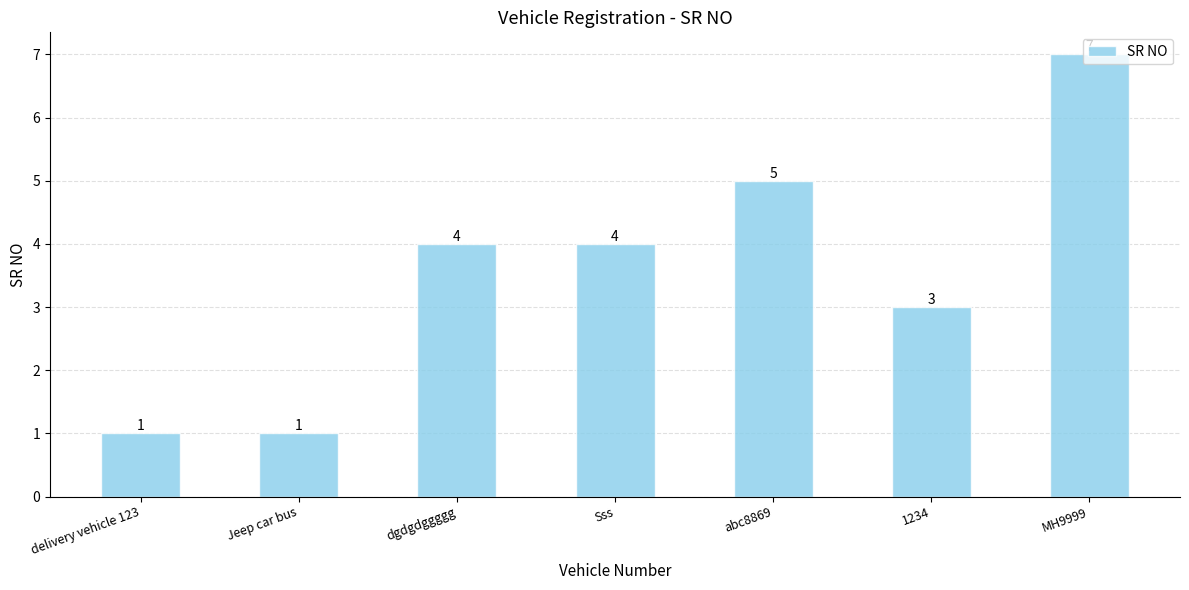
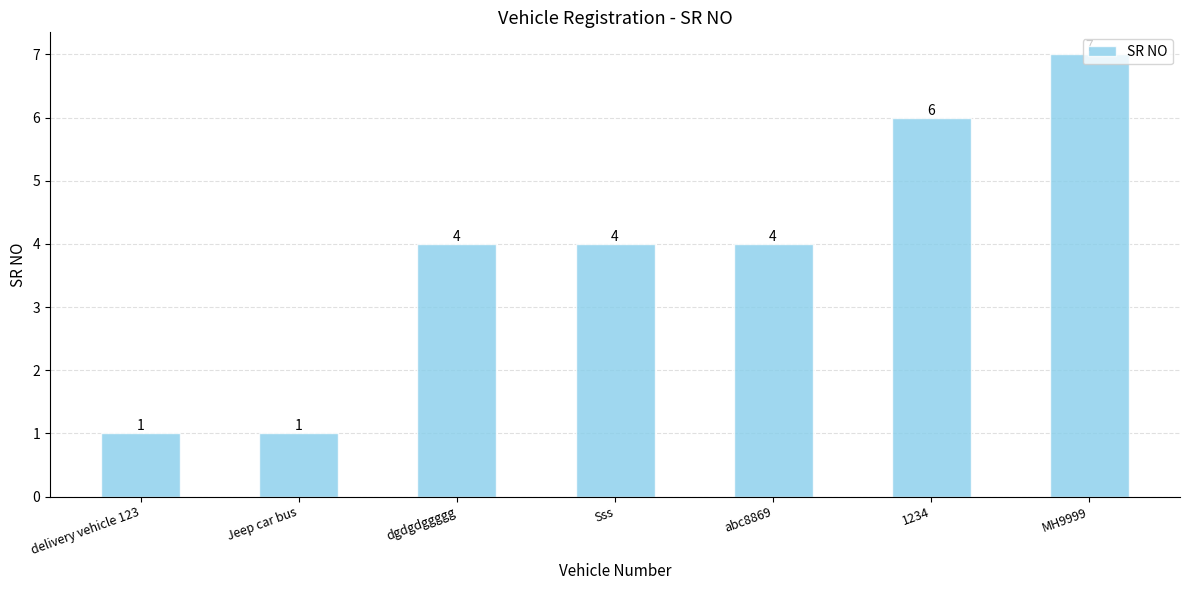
  {
    "delivery vehicle 123": 1,
    "Jeep car bus": 1,
    "dgdgdggggg": 4,
    "Sss": 4,
-   "abc8869": 5,
-   "1234": 3
+   "abc8869": 4,
+   "1234": 6
  }
